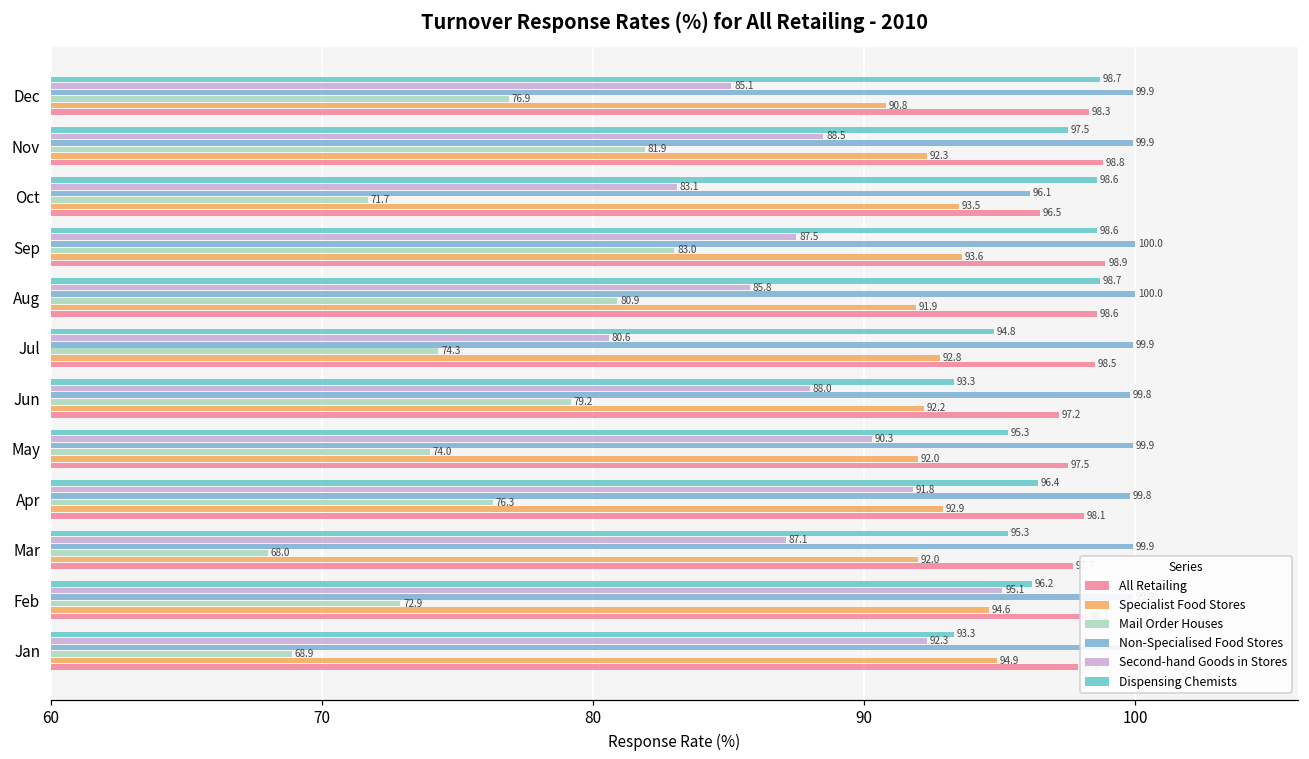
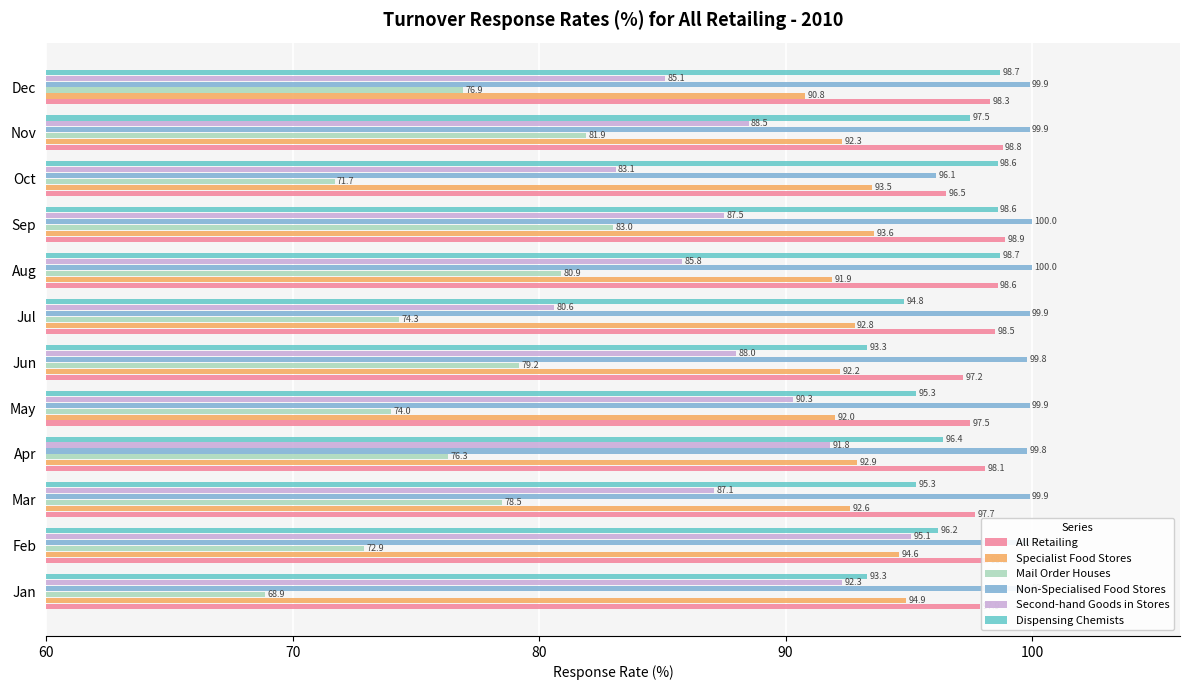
  {
    "All Retailing": {
      "Dec": 98.3,
      "Nov": 98.8,
      "Oct": 96.5,
      "Sep": 98.9,
      "Aug": 98.6,
      "Jul": 98.5,
      "Jun": 97.2,
      "May": 97.5,
      "Apr": 98.1
    },
    "Specialist Food Stores": {
      "Dec": 90.8,
      "Nov": 92.3,
      "Oct": 93.5,
      "Sep": 93.6,
      "Aug": 91.9,
      "Jul": 92.8,
      "Jun": 92.2,
      "May": 92.0,
      "Apr": 92.9,
-     "Mar": 92.0,
+     "Mar": 92.6,
      "Feb": 94.6,
      "Jan": 94.9
    },
    "Mail Order Houses": {
      "Dec": 76.9,
      "Nov": 81.9,
      "Oct": 71.7,
      "Sep": 83.0,
      "Aug": 80.9,
      "Jul": 74.3,
      "Jun": 79.2,
      "May": 74.0,
      "Apr": 76.3,
-     "Mar": 68.0,
+     "Mar": 78.5,
      "Feb": 72.9,
      "Jan": 68.9
    },
    "Second-hand Goods in Stores": {
      "Dec": 85.1,
      "Nov": 88.5,
      "Oct": 83.1,
      "Sep": 87.5,
      "Aug": 85.8,
      "Jul": 80.6,
      "Jun": 88.0,
      "May": 90.3,
      "Apr": 91.8,
      "Mar": 87.1,
      "Feb": 95.1,
      "Jan": 92.3
    }
  }
